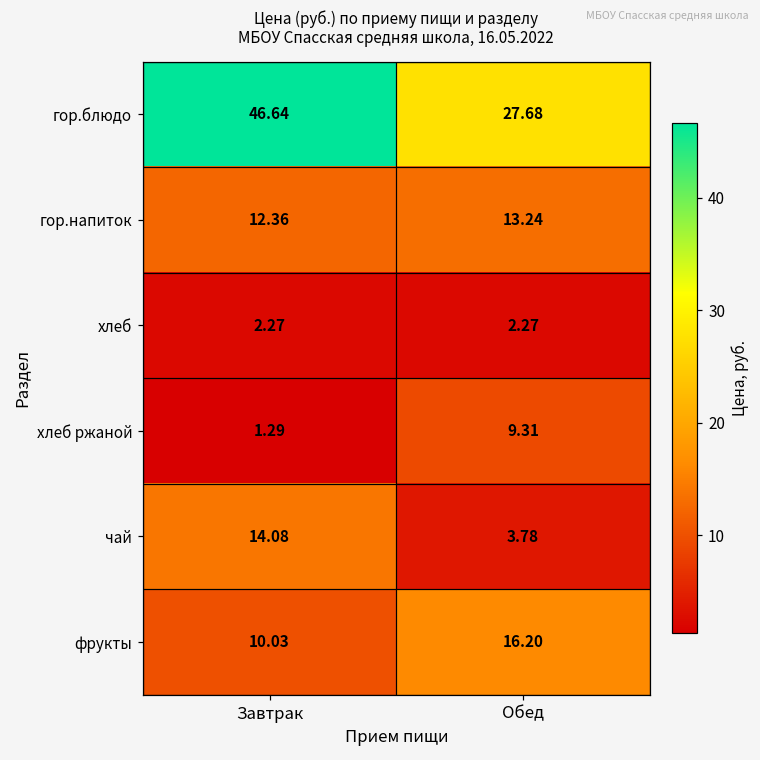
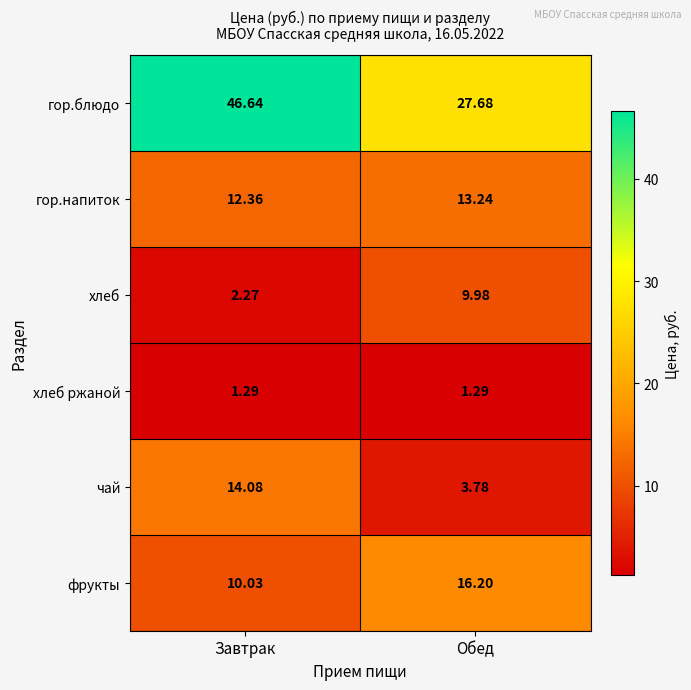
  {
    "гор.блюдо": {
      "Завтрак": 46.64,
      "Обед": 27.68
    },
    "гор.напиток": {
      "Завтрак": 12.36,
      "Обед": 13.24
    },
    "хлеб": {
      "Завтрак": 2.27,
-     "Обед": 2.27
+     "Обед": 9.98
    },
    "хлеб ржаной": {
      "Завтрак": 1.29,
-     "Обед": 9.31
+     "Обед": 1.29
    },
    "чай": {
      "Завтрак": 14.08,
      "Обед": 3.78
    },
    "фрукты": {
      "Завтрак": 10.03,
      "Обед": 16.20
    }
  }
